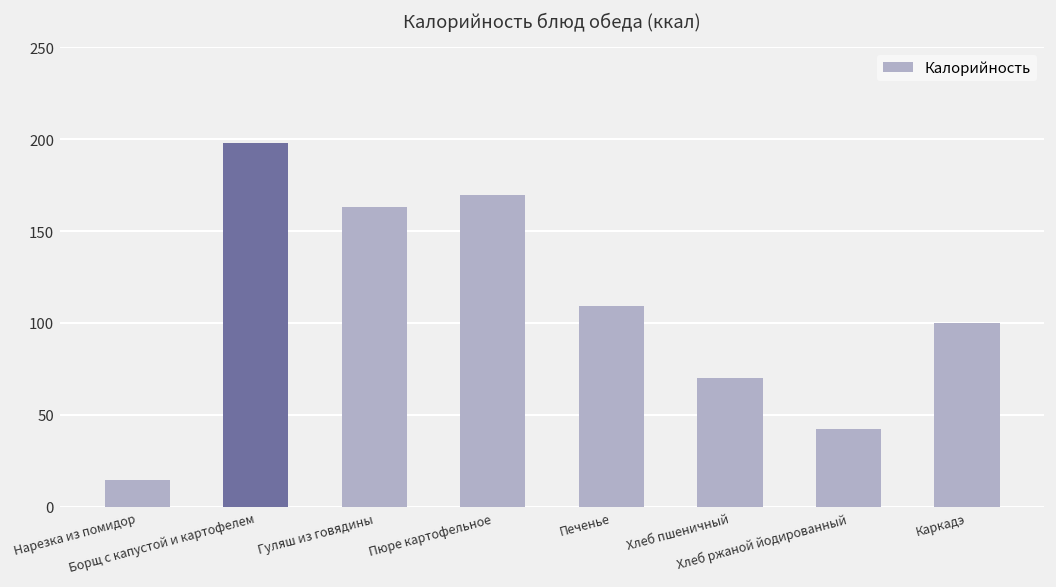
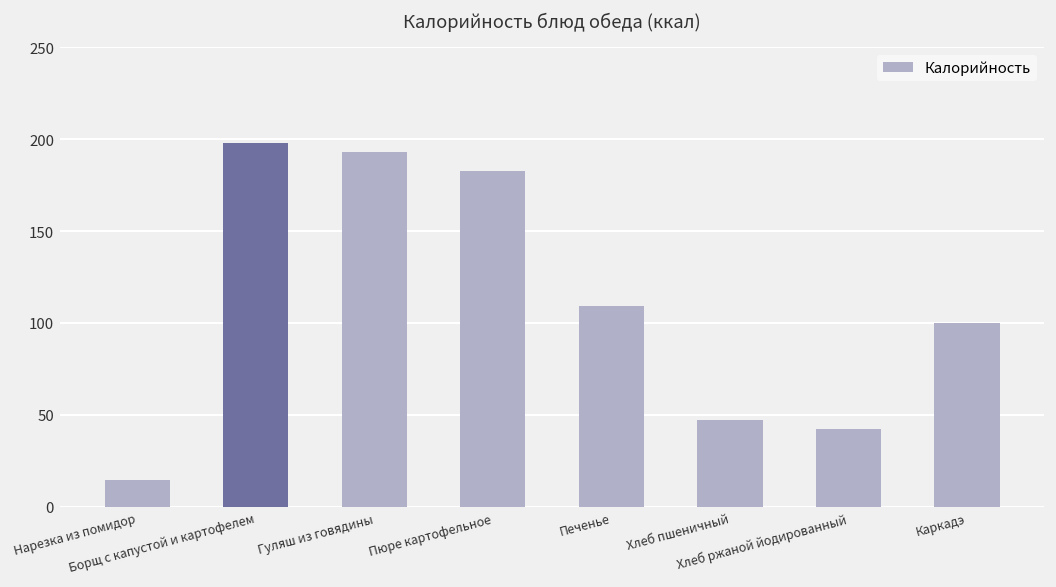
  {
    "Нарезка из помидор": 14,
    "Борщ с капустой и картофелем": 198,
-   "Гуляш из говядины": 163,
-   "Пюре картофельное": 170,
+   "Гуляш из говядины": 193,
+   "Пюре картофельное": 183,
    "Печенье": 109,
-   "Хлеб пшеничный": 70,
+   "Хлеб пшеничный": 47,
    "Хлеб ржаной йодированный": 42,
    "Каркадэ": 100
  }
